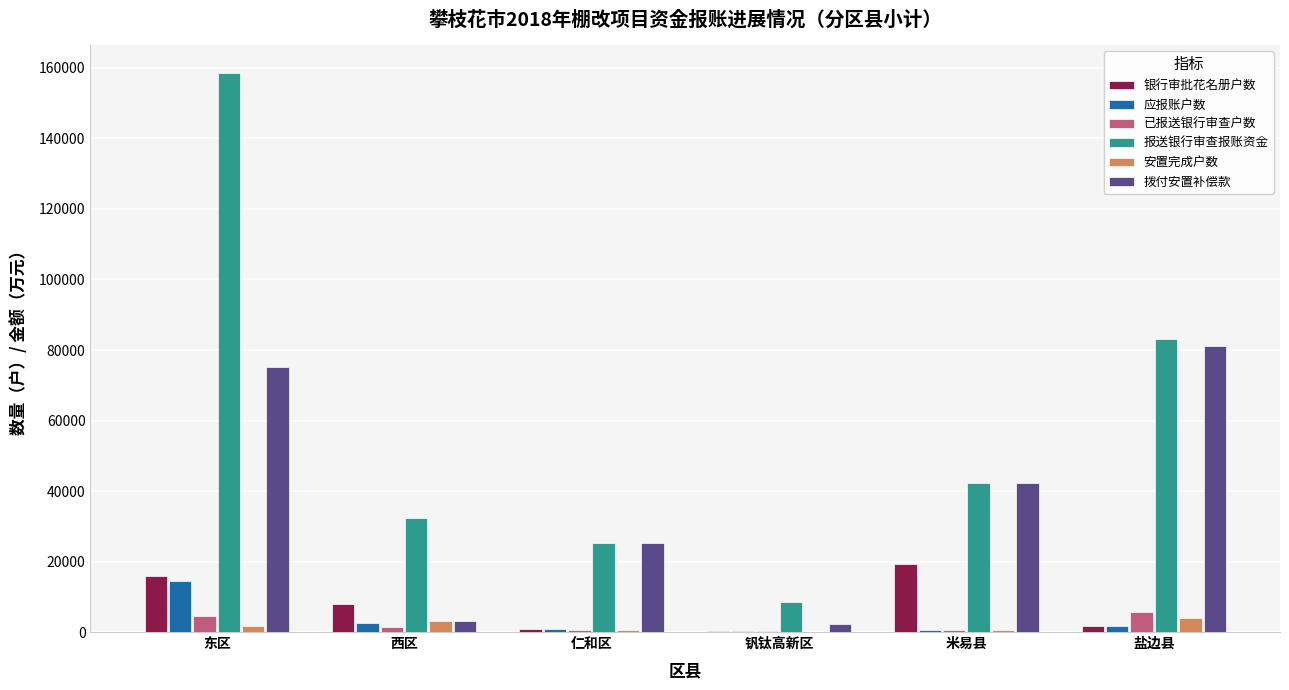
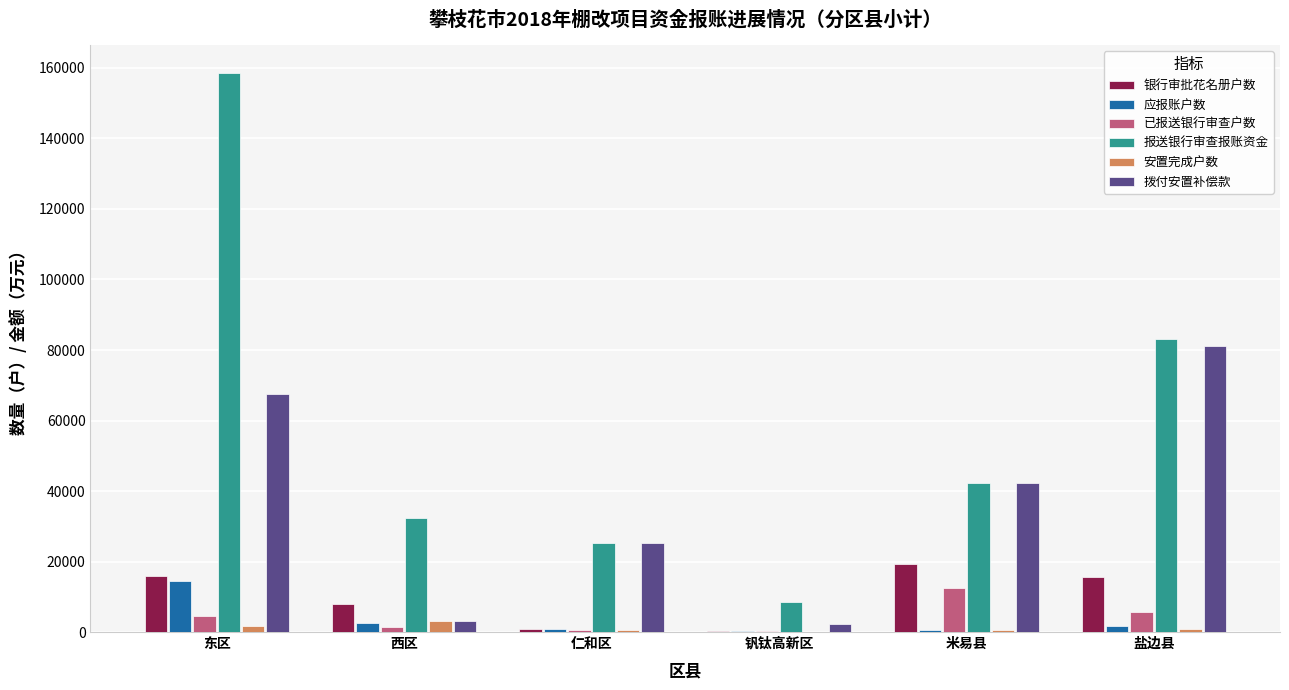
  {
    "银行审批花名册户数": {
      "东区": 16000,
      "西区": 8000,
      "仁和区": 1000,
      "米易县": 19000,
-     "盐边县": 2000
+     "盐边县": 16000
    },
    "已报送银行审查户数": {
      "东区": 5000,
      "西区": 2000,
-     "米易县": 1000,
+     "米易县": 12000,
      "盐边县": 6000
    },
    "安置完成户数": {
      "东区": 2000,
      "西区": 3000,
-     "盐边县": 4000
+     "盐边县": 1000
    },
    "拨付安置补偿款": {
-     "东区": 75000,
+     "东区": 68000,
      "西区": 3000,
      "仁和区": 25000,
      "钒钛高新区": 2000,
      "米易县": 42000,
      "盐边县": 81000
    }
  }
